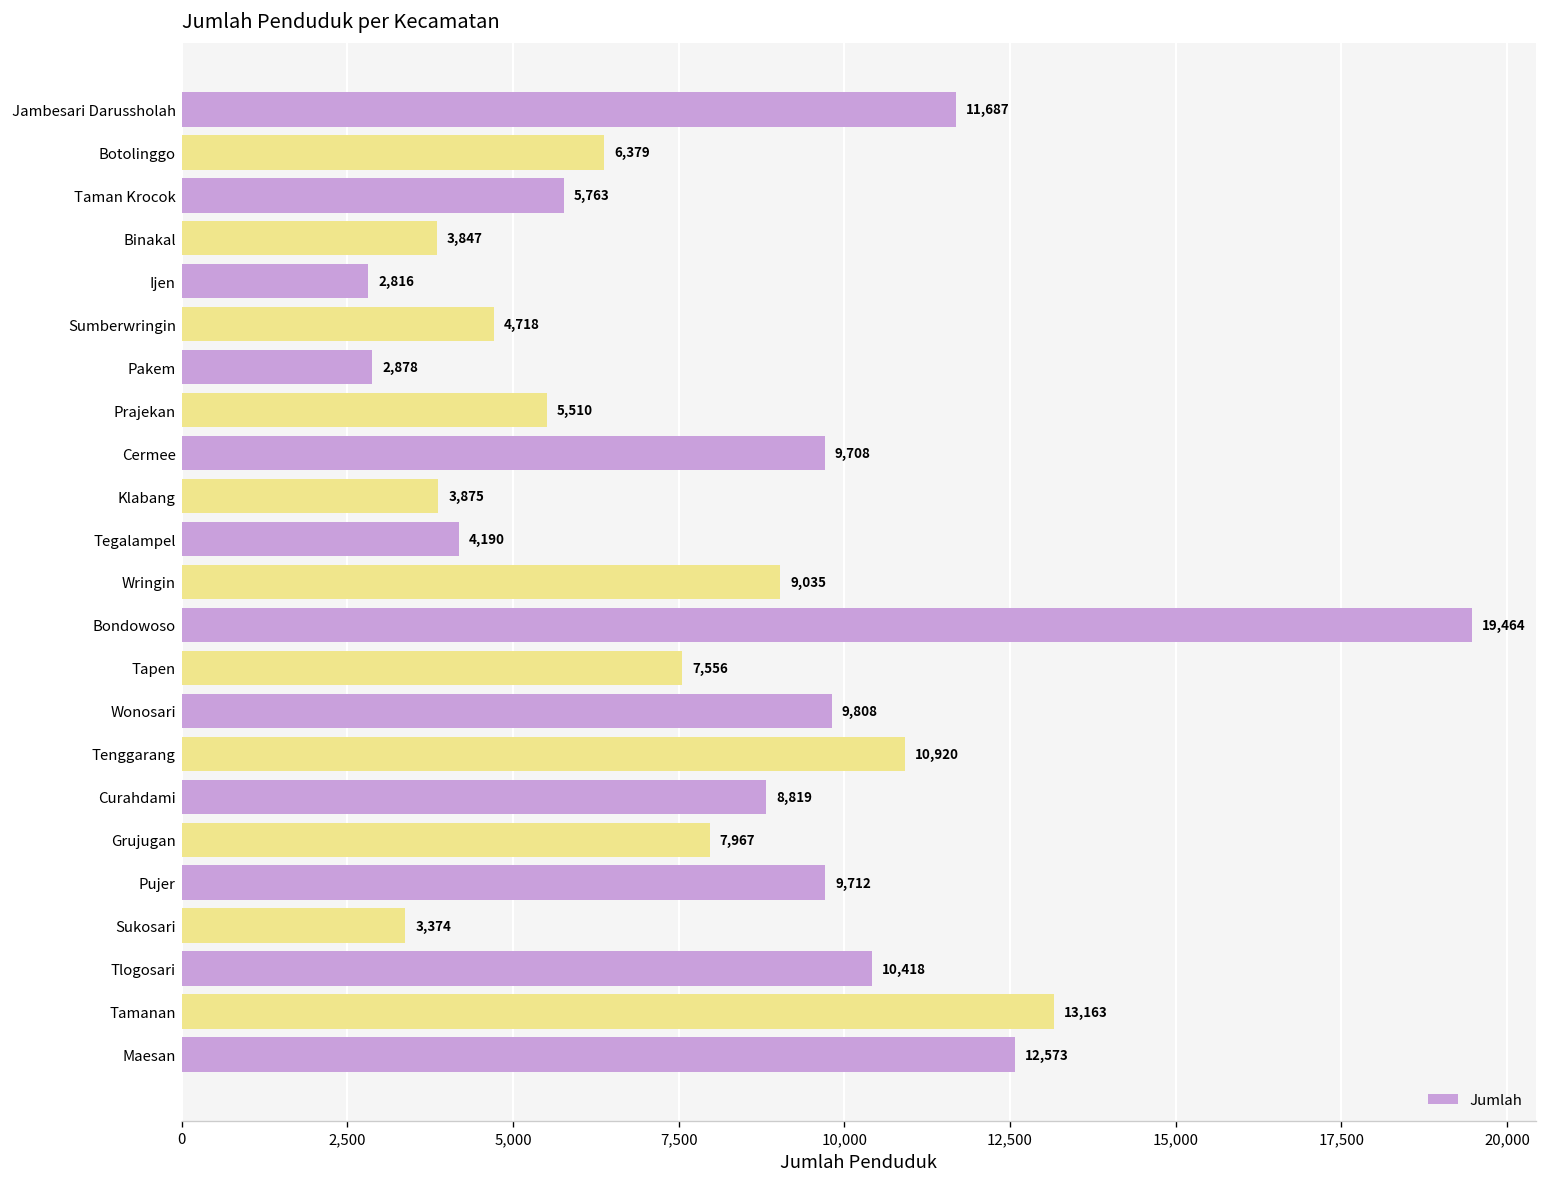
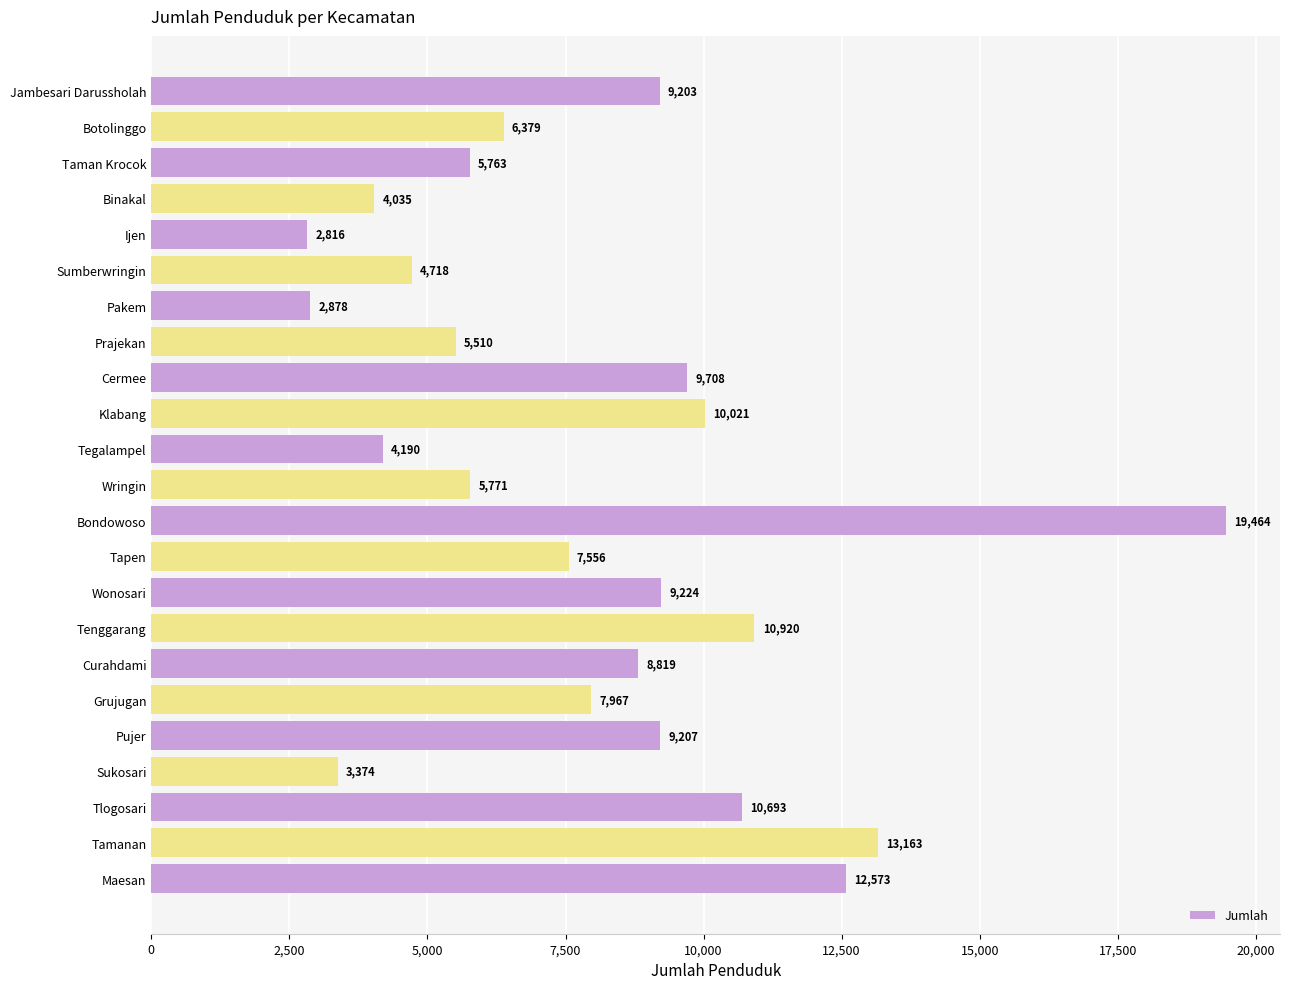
  {
-   "Jambesari Darussholah": "11,687",
+   "Jambesari Darussholah": "9,203",
    "Botolinggo": "6,379",
    "Taman Krocok": "5,763",
-   "Binakal": "3,847",
+   "Binakal": "4,035",
    "Ijen": "2,816",
    "Sumberwringin": "4,718",
    "Pakem": "2,878",
    "Prajekan": "5,510",
    "Cermee": "9,708",
-   "Klabang": "3,875",
+   "Klabang": "10,021",
    "Tegalampel": "4,190",
-   "Wringin": "9,035",
+   "Wringin": "5,771",
    "Bondowoso": "19,464",
    "Tapen": "7,556",
-   "Wonosari": "9,808",
+   "Wonosari": "9,224",
    "Tenggarang": "10,920",
    "Curahdami": "8,819",
    "Grujugan": "7,967",
-   "Pujer": "9,712",
+   "Pujer": "9,207",
    "Sukosari": "3,374",
-   "Tlogosari": "10,418",
+   "Tlogosari": "10,693",
    "Tamanan": "13,163",
    "Maesan": "12,573"
  }
